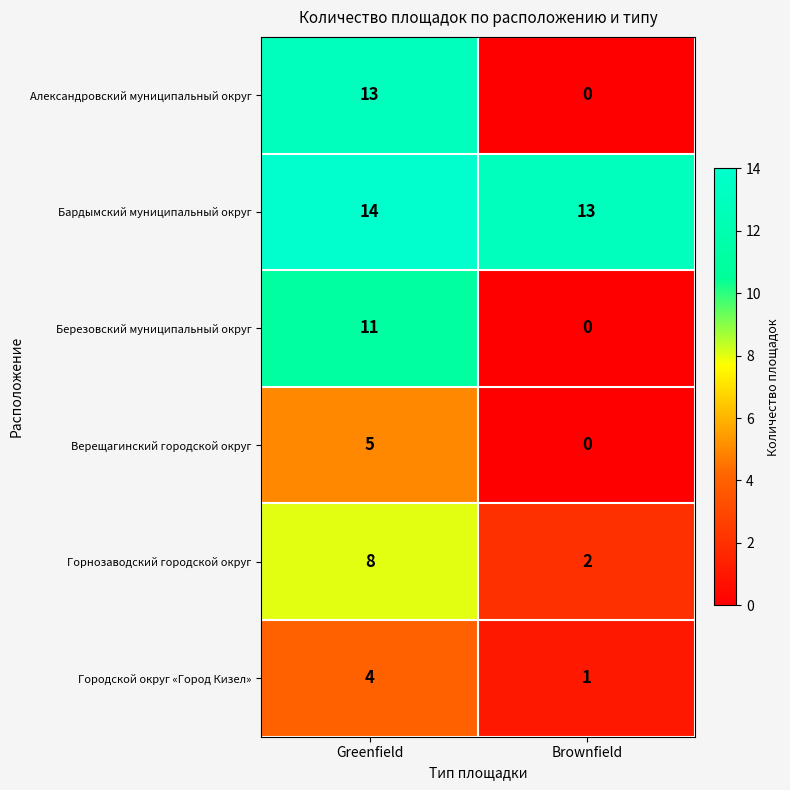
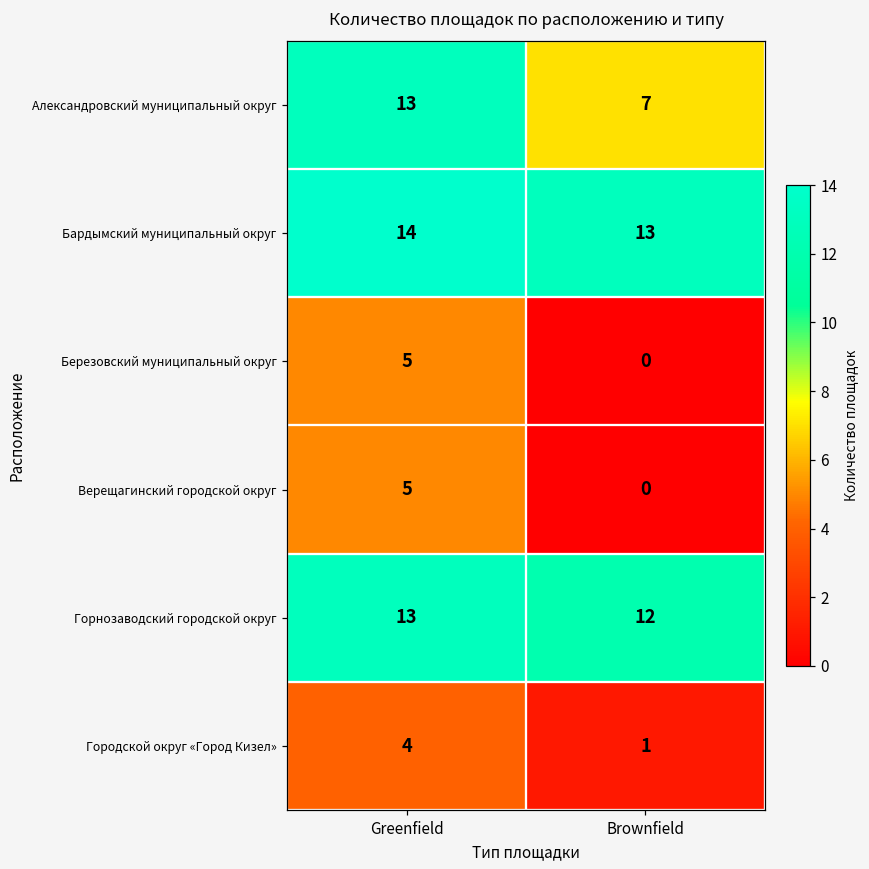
  {
    "Александровский муниципальный округ": {
      "Greenfield": 13,
-     "Brownfield": 0
+     "Brownfield": 7
    },
    "Бардымский муниципальный округ": {
      "Greenfield": 14,
      "Brownfield": 13
    },
    "Березовский муниципальный округ": {
-     "Greenfield": 11,
+     "Greenfield": 5,
      "Brownfield": 0
    },
    "Верещагинский городской округ": {
      "Greenfield": 5,
      "Brownfield": 0
    },
    "Горнозаводский городской округ": {
-     "Greenfield": 8,
-     "Brownfield": 2
+     "Greenfield": 13,
+     "Brownfield": 12
    },
    "Городской округ «Город Кизел»": {
      "Greenfield": 4,
      "Brownfield": 1
    }
  }
